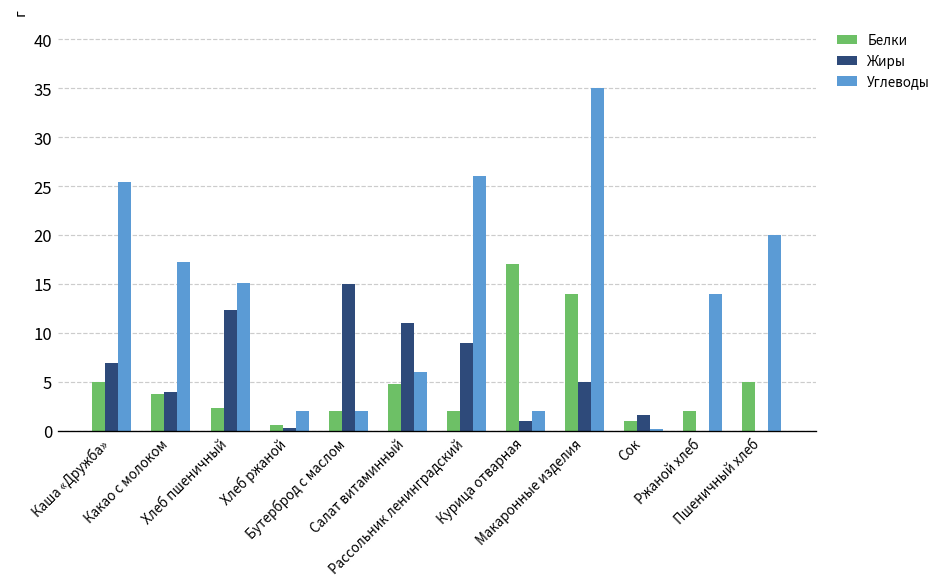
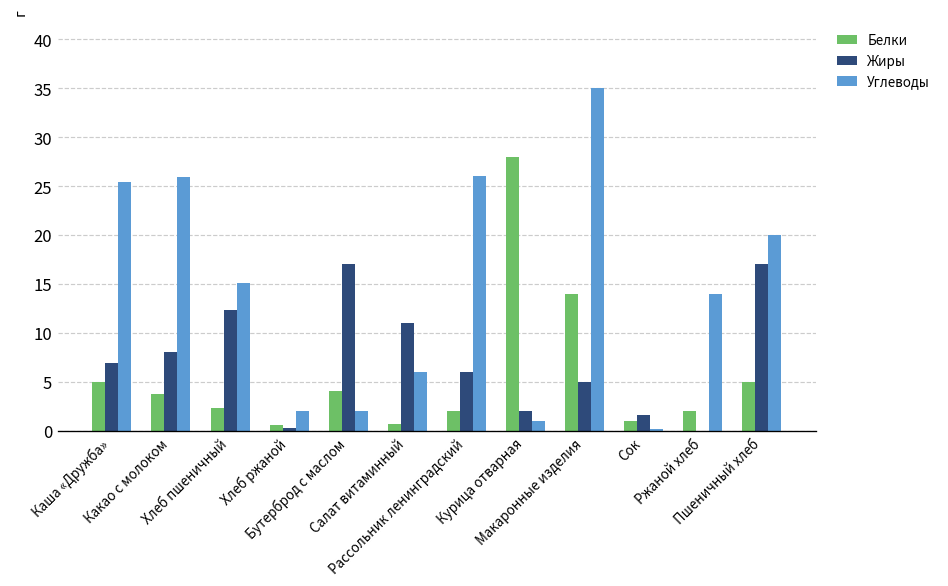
  {
    "Белки": {
      "Каша «Дружба»": 5,
      "Какао с молоком": 4,
      "Хлеб пшеничный": 2,
      "Хлеб ржаной": 1,
-     "Бутерброд с маслом": 2,
-     "Салат витаминный": 5,
+     "Бутерброд с маслом": 4,
+     "Салат витаминный": 1,
      "Рассольник ленинградский": 2,
-     "Курица отварная": 17,
+     "Курица отварная": 28,
      "Макаронные изделия": 14,
      "Сок": 1,
      "Ржаной хлеб": 2,
      "Пшеничный хлеб": 5
    },
    "Жиры": {
      "Каша «Дружба»": 7,
-     "Какао с молоком": 4,
+     "Какао с молоком": 8,
      "Хлеб пшеничный": 12,
-     "Бутерброд с маслом": 15,
+     "Бутерброд с маслом": 17,
      "Салат витаминный": 11,
-     "Рассольник ленинградский": 9,
-     "Курица отварная": 1,
+     "Рассольник ленинградский": 6,
+     "Курица отварная": 2,
      "Макаронные изделия": 5,
      "Сок": 2,
      "Ржаной хлеб": 0,
-     "Пшеничный хлеб": 0
+     "Пшеничный хлеб": 17
    },
    "Углеводы": {
      "Каша «Дружба»": 25,
-     "Какао с молоком": 17,
+     "Какао с молоком": 26,
      "Хлеб пшеничный": 15,
      "Хлеб ржаной": 2,
      "Бутерброд с маслом": 2,
      "Салат витаминный": 6,
      "Рассольник ленинградский": 26,
-     "Курица отварная": 2,
+     "Курица отварная": 1,
      "Макаронные изделия": 35,
      "Ржаной хлеб": 14,
      "Пшеничный хлеб": 20
    }
  }
